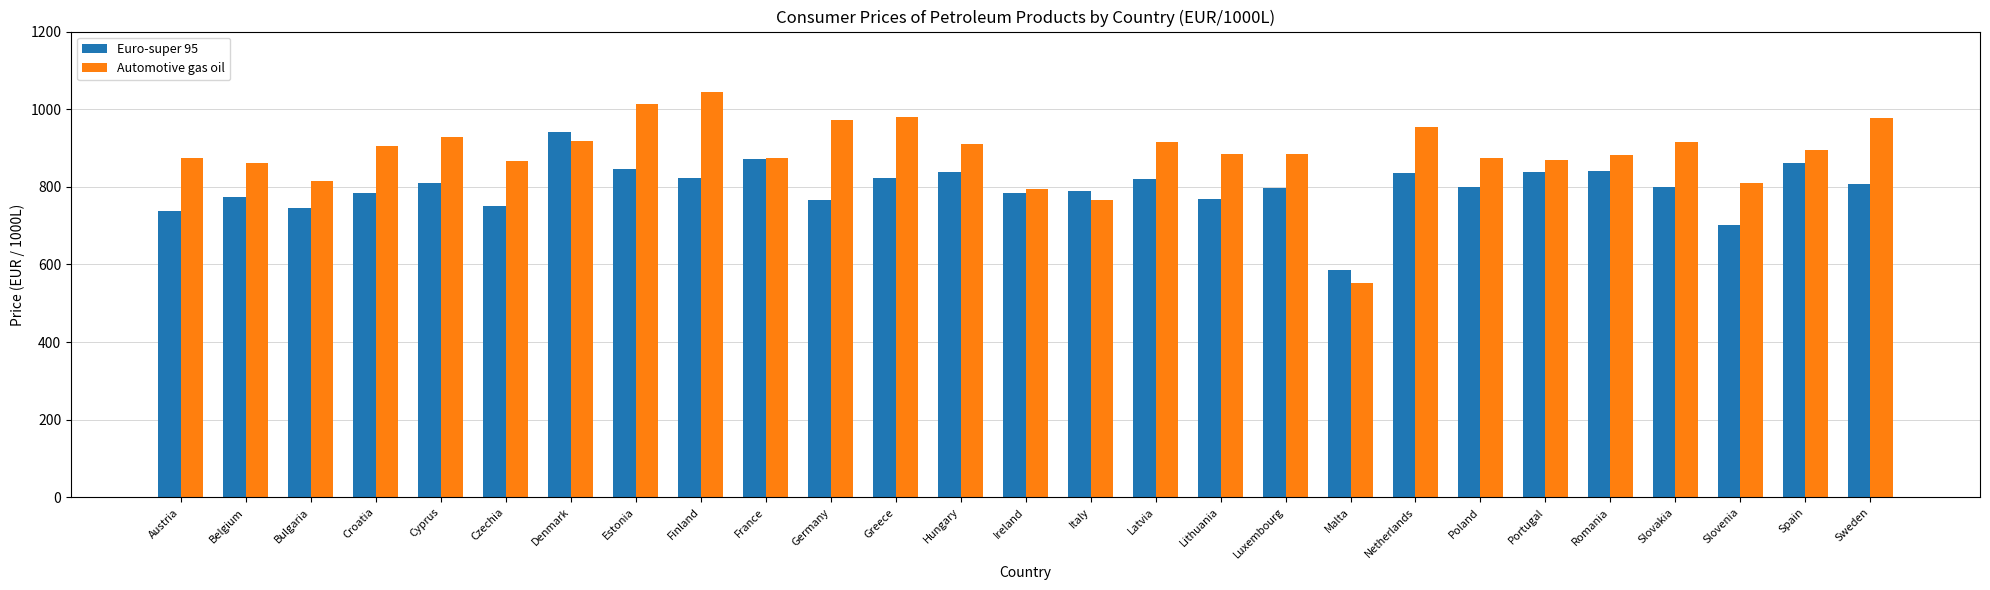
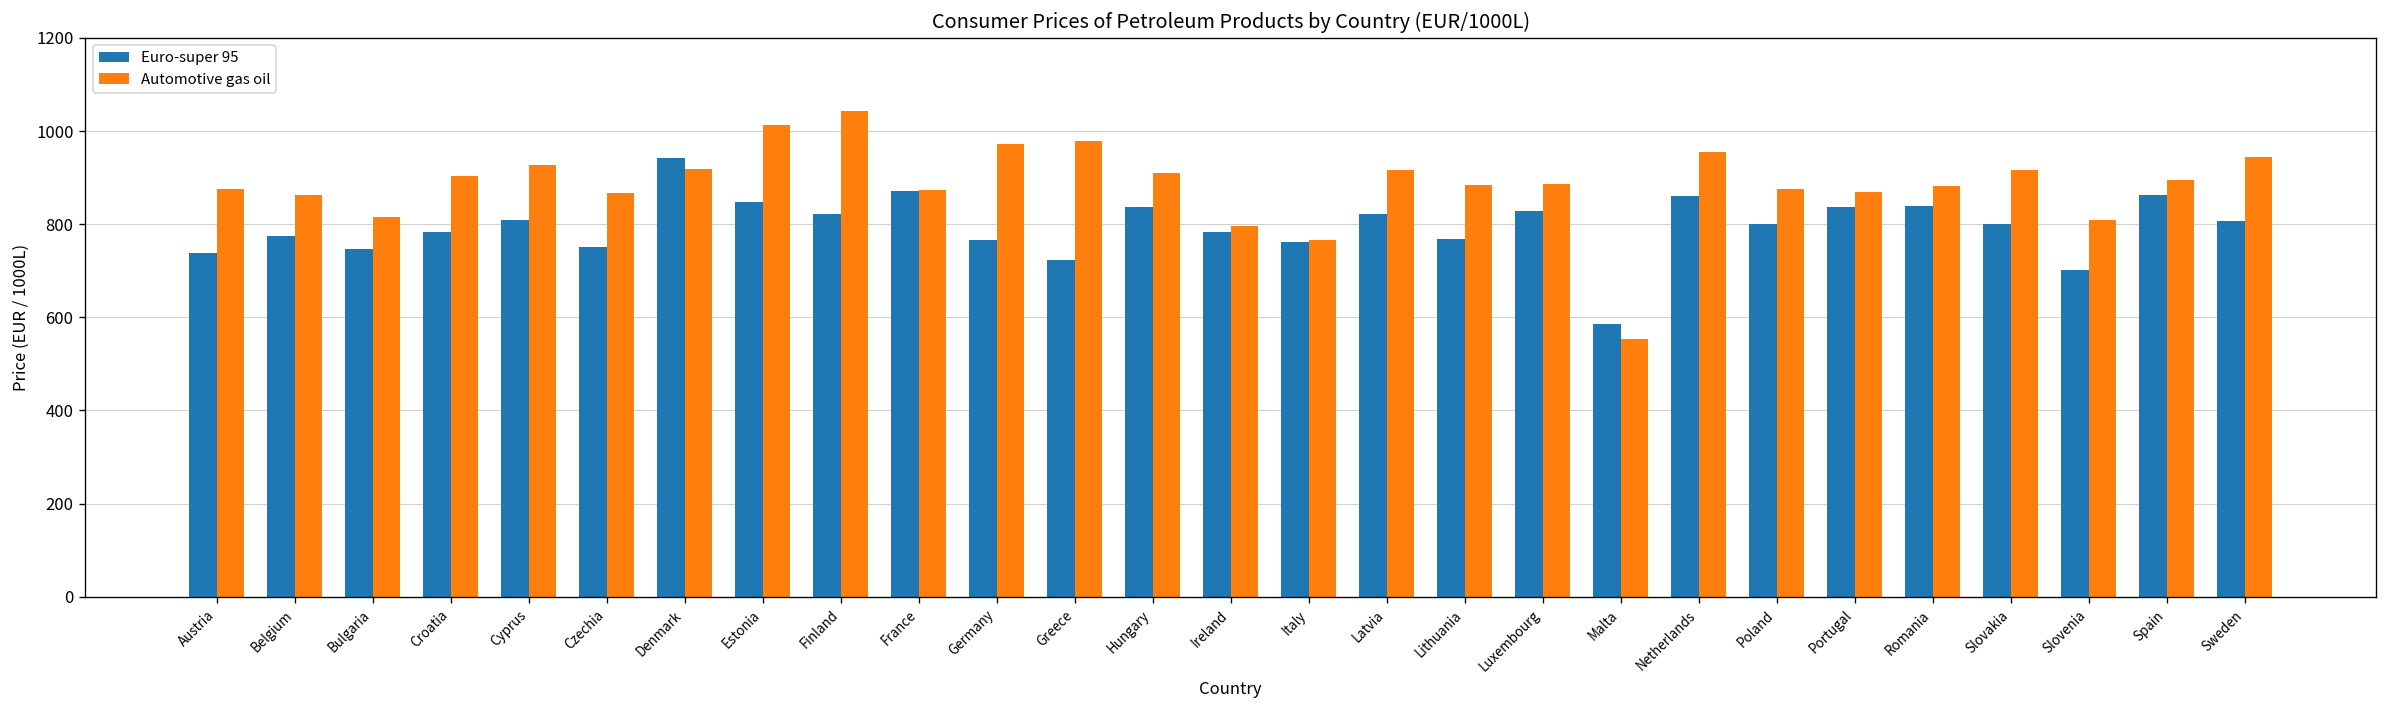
  {
    "Euro-super 95": {
      "Austria": 740,
      "Belgium": 770,
      "Bulgaria": 750,
      "Croatia": 780,
      "Cyprus": 810,
      "Czechia": 750,
      "Denmark": 940,
      "Estonia": 850,
      "Finland": 820,
      "France": 870,
      "Germany": 770,
-     "Greece": 820,
+     "Greece": 720,
      "Hungary": 840,
      "Ireland": 780,
-     "Italy": 790,
+     "Italy": 760,
      "Latvia": 820,
      "Lithuania": 770,
-     "Luxembourg": 800,
+     "Luxembourg": 830,
      "Malta": 590,
-     "Netherlands": 840,
+     "Netherlands": 860,
      "Poland": 800,
      "Portugal": 840,
      "Romania": 840,
      "Slovakia": 800,
      "Slovenia": 700,
      "Spain": 860,
      "Sweden": 810
    },
    "Automotive gas oil": {
      "Austria": 880,
      "Belgium": 860,
      "Bulgaria": 810,
      "Croatia": 900,
      "Cyprus": 930,
      "Czechia": 870,
      "Denmark": 920,
      "Estonia": 1010,
      "Finland": 1040,
      "France": 870,
      "Germany": 970,
      "Greece": 980,
      "Hungary": 910,
      "Ireland": 800,
      "Italy": 770,
      "Latvia": 920,
      "Lithuania": 880,
      "Luxembourg": 890,
      "Malta": 550,
      "Netherlands": 960,
      "Poland": 870,
      "Portugal": 870,
      "Romania": 880,
      "Slovakia": 920,
      "Slovenia": 810,
      "Spain": 900,
-     "Sweden": 980
+     "Sweden": 940
    }
  }
